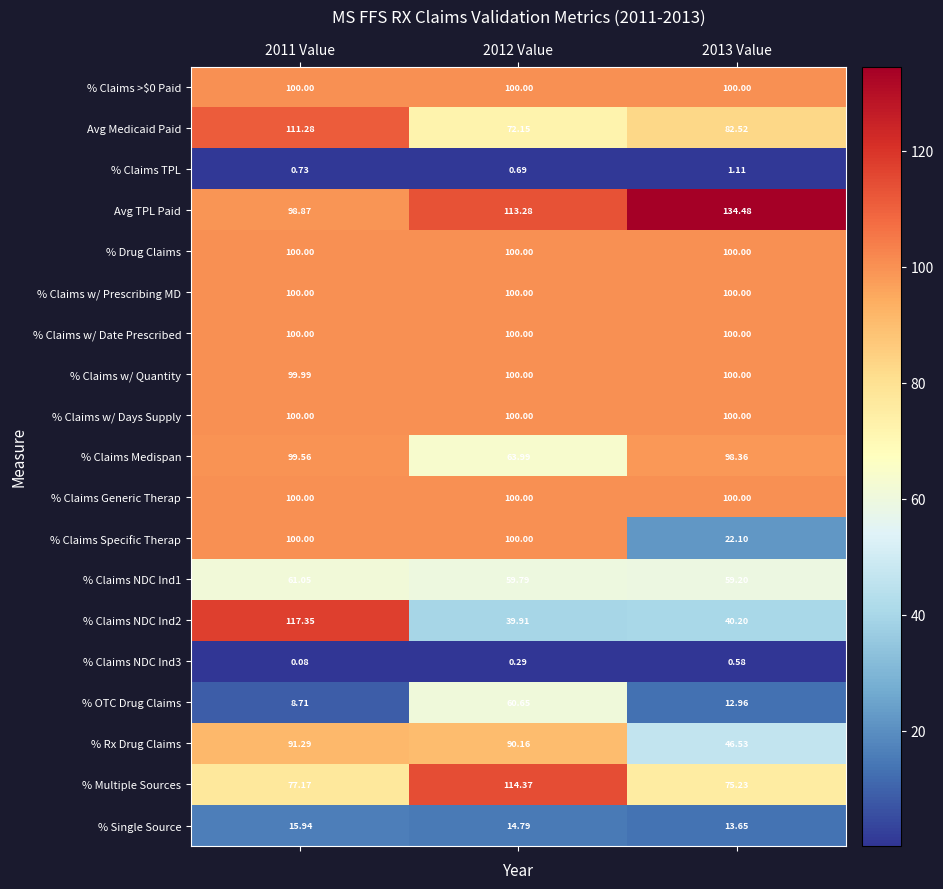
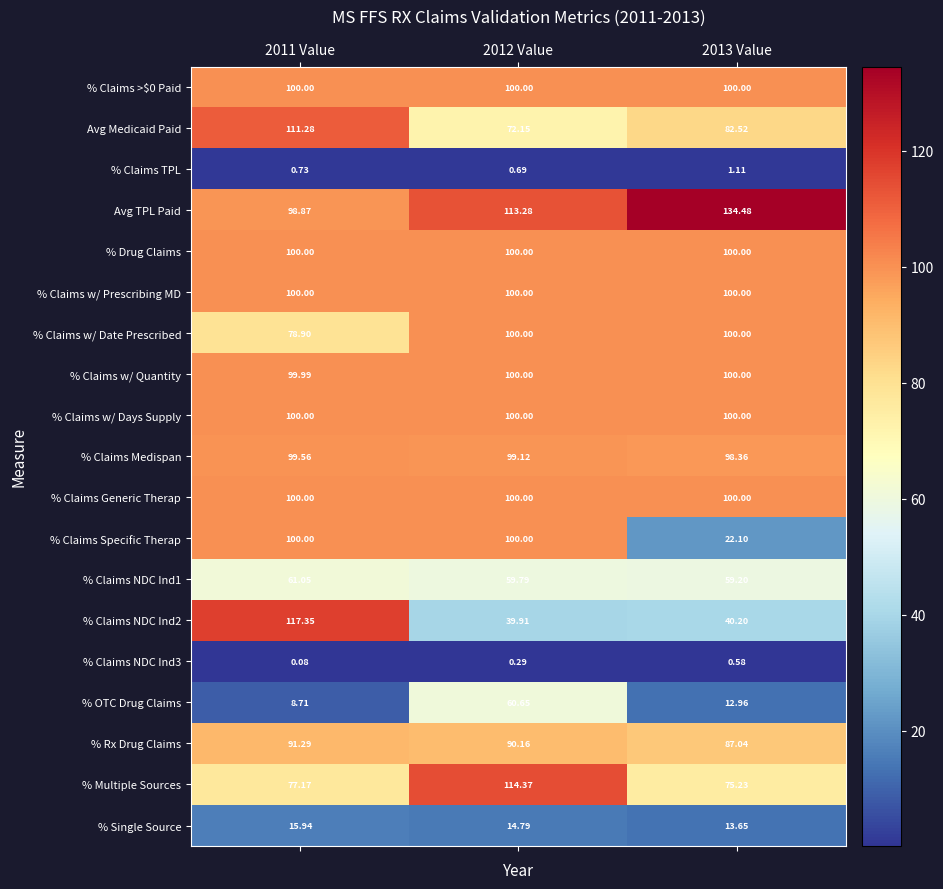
  {
    "% Claims >$0 Paid": {
      "2011 Value": 100.00,
      "2012 Value": 100.00,
      "2013 Value": 100.00
    },
    "Avg Medicaid Paid": {
      "2011 Value": 111.28,
      "2012 Value": 72.15,
      "2013 Value": 82.52
    },
    "% Claims TPL": {
      "2011 Value": 0.73,
      "2012 Value": 0.69,
      "2013 Value": 1.11
    },
    "Avg TPL Paid": {
      "2011 Value": 98.87,
      "2012 Value": 113.28,
      "2013 Value": 134.48
    },
    "% Drug Claims": {
      "2011 Value": 100.00,
      "2012 Value": 100.00,
      "2013 Value": 100.00
    },
    "% Claims w/ Prescribing MD": {
      "2011 Value": 100.00,
      "2012 Value": 100.00,
      "2013 Value": 100.00
    },
    "% Claims w/ Date Prescribed": {
-     "2011 Value": 100.00,
+     "2011 Value": 78.90,
      "2012 Value": 100.00,
      "2013 Value": 100.00
    },
    "% Claims w/ Quantity": {
      "2011 Value": 99.99,
      "2012 Value": 100.00,
      "2013 Value": 100.00
    },
    "% Claims w/ Days Supply": {
      "2011 Value": 100.00,
      "2012 Value": 100.00,
      "2013 Value": 100.00
    },
    "% Claims Medispan": {
      "2011 Value": 99.56,
-     "2012 Value": 63.99,
+     "2012 Value": 99.12,
      "2013 Value": 98.36
    },
    "% Claims Generic Therap": {
      "2011 Value": 100.00,
      "2012 Value": 100.00,
      "2013 Value": 100.00
    },
    "% Claims Specific Therap": {
      "2011 Value": 100.00,
      "2012 Value": 100.00,
      "2013 Value": 22.10
    },
    "% Claims NDC Ind2": {
      "2011 Value": 117.35,
      "2012 Value": 39.91,
      "2013 Value": 40.20
    },
    "% Claims NDC Ind3": {
      "2011 Value": 0.08,
      "2012 Value": 0.29,
      "2013 Value": 0.58
    },
    "% OTC Drug Claims": {
      "2011 Value": 8.71,
      "2013 Value": 12.96
    },
    "% Rx Drug Claims": {
      "2011 Value": 91.29,
      "2012 Value": 90.16,
-     "2013 Value": 46.53
+     "2013 Value": 87.04
    },
    "% Multiple Sources": {
      "2011 Value": 77.17,
      "2012 Value": 114.37,
      "2013 Value": 75.23
    },
    "% Single Source": {
      "2011 Value": 15.94,
      "2012 Value": 14.79,
      "2013 Value": 13.65
    }
  }
